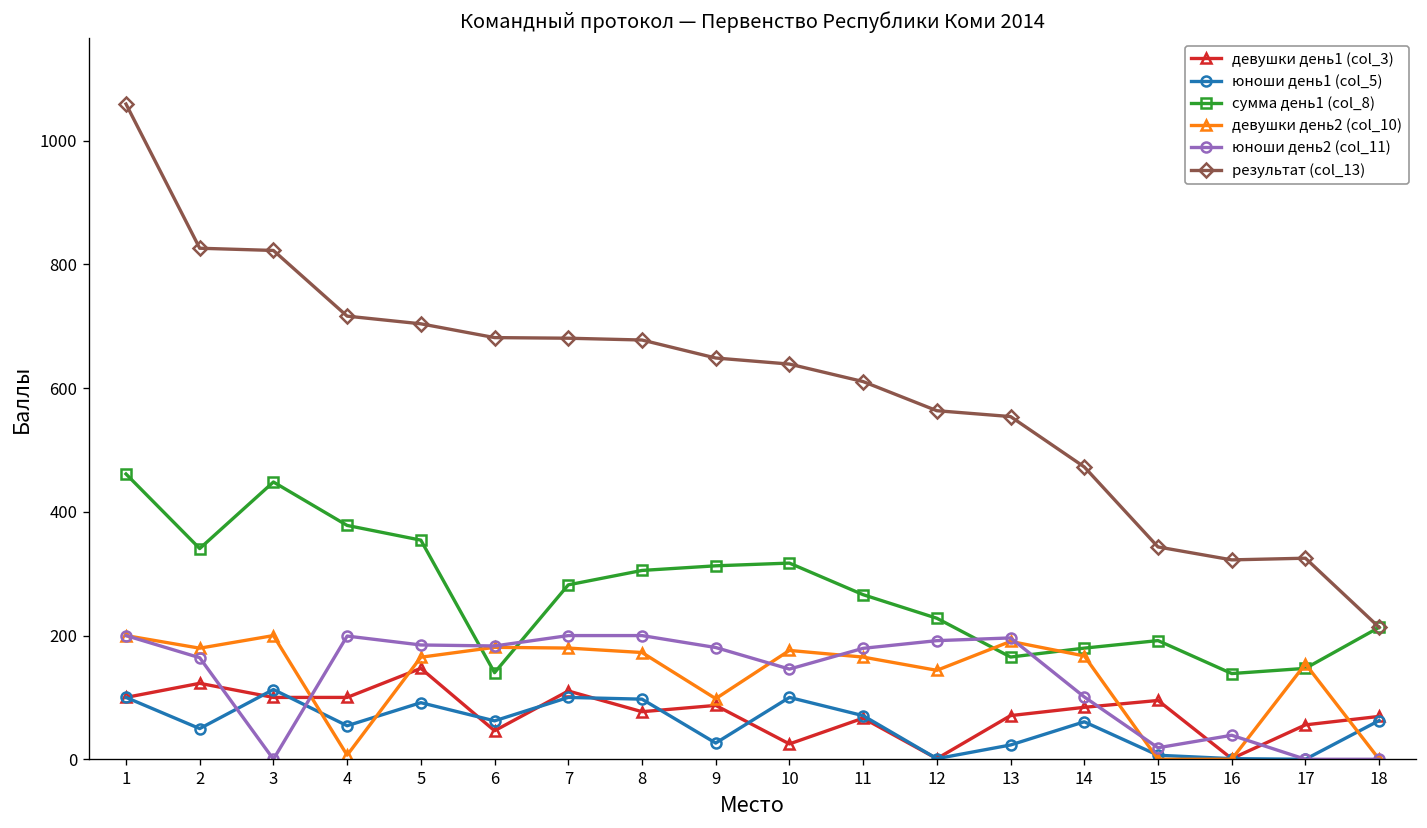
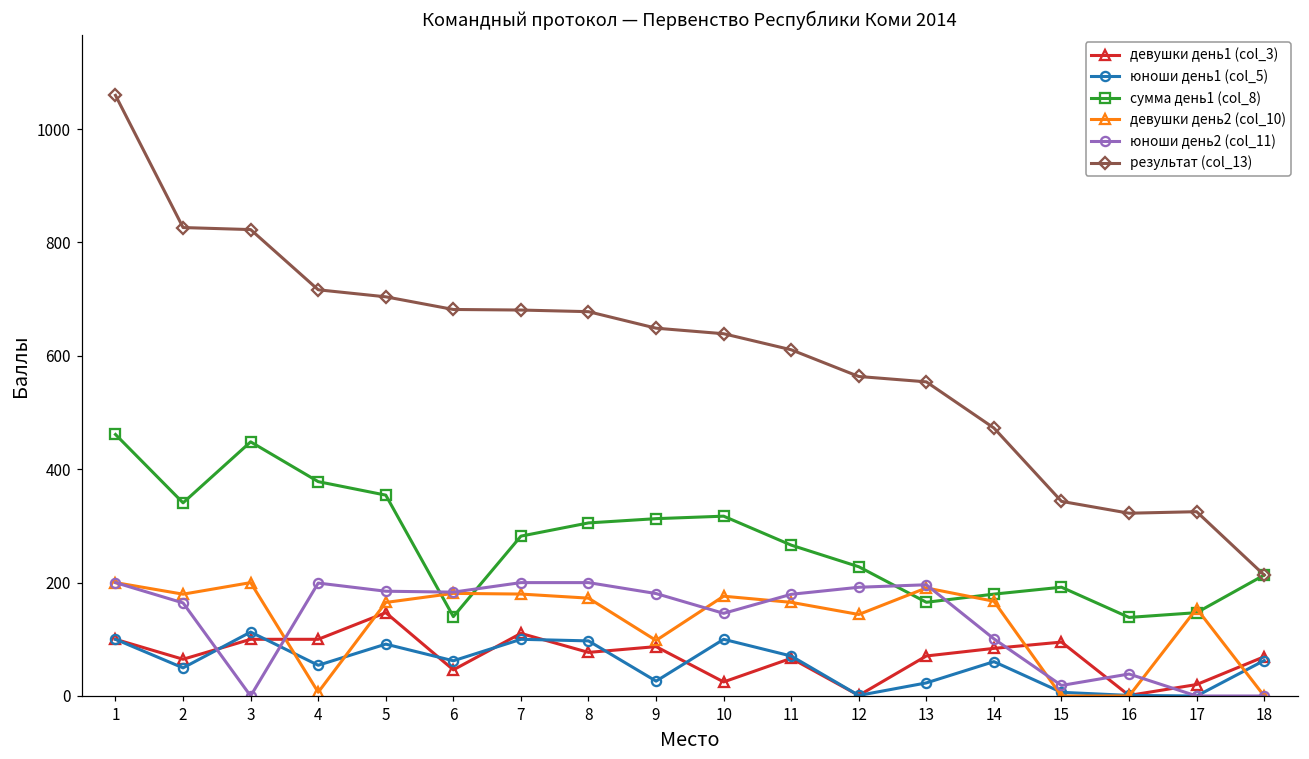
  {
    "девушки день1 (col_3)": {
-     "2": 120,
+     "2": 60,
      "3": 100,
      "4": 100,
      "5": 150,
      "6": 50,
      "7": 110,
      "8": 80,
      "9": 90,
      "10": 20,
      "13": 70,
      "14": 80,
      "15": 100,
-     "17": 60,
+     "17": 20,
      "18": 70
    },
    "юноши день1 (col_5)": {
      "2": 50,
      "3": 110,
      "4": 50,
      "5": 90,
      "6": 60,
      "7": 100,
      "8": 100,
      "9": 30,
      "10": 100,
      "13": 20,
      "14": 60,
      "15": 10,
      "18": 60
    },
    "сумма день1 (col_8)": {
      "1": 460,
      "2": 340,
      "3": 450,
      "4": 380,
      "5": 350,
      "6": 140,
      "7": 280,
      "8": 310,
      "9": 310,
      "10": 320,
      "11": 270,
      "12": 230,
      "13": 170,
      "14": 180,
      "15": 190,
      "16": 140,
      "17": 150
    },
    "девушки день2 (col_10)": {
      "2": 180,
      "3": 200,
      "4": 10,
      "5": 170,
      "7": 180,
      "8": 170,
      "9": 100,
      "10": 180,
      "11": 170,
      "12": 140,
      "13": 190,
      "14": 170,
      "15": 0,
      "17": 150
    },
    "юноши день2 (col_11)": {
      "2": 160,
      "3": 0,
      "4": 200,
      "5": 180,
      "7": 200,
      "8": 200,
      "9": 180,
      "10": 150,
      "11": 180,
      "12": 190,
      "13": 200,
      "14": 100,
      "15": 20,
      "16": 40
    },
    "результат (col_13)": {
      "1": 1060,
      "2": 830,
      "3": 820,
      "4": 720,
      "5": 700,
      "6": 680,
      "7": 680,
      "8": 680,
      "9": 650,
      "10": 640,
      "11": 610,
      "12": 560,
      "13": 550,
      "14": 470,
      "15": 340,
      "16": 320,
      "17": 330
    }
  }
